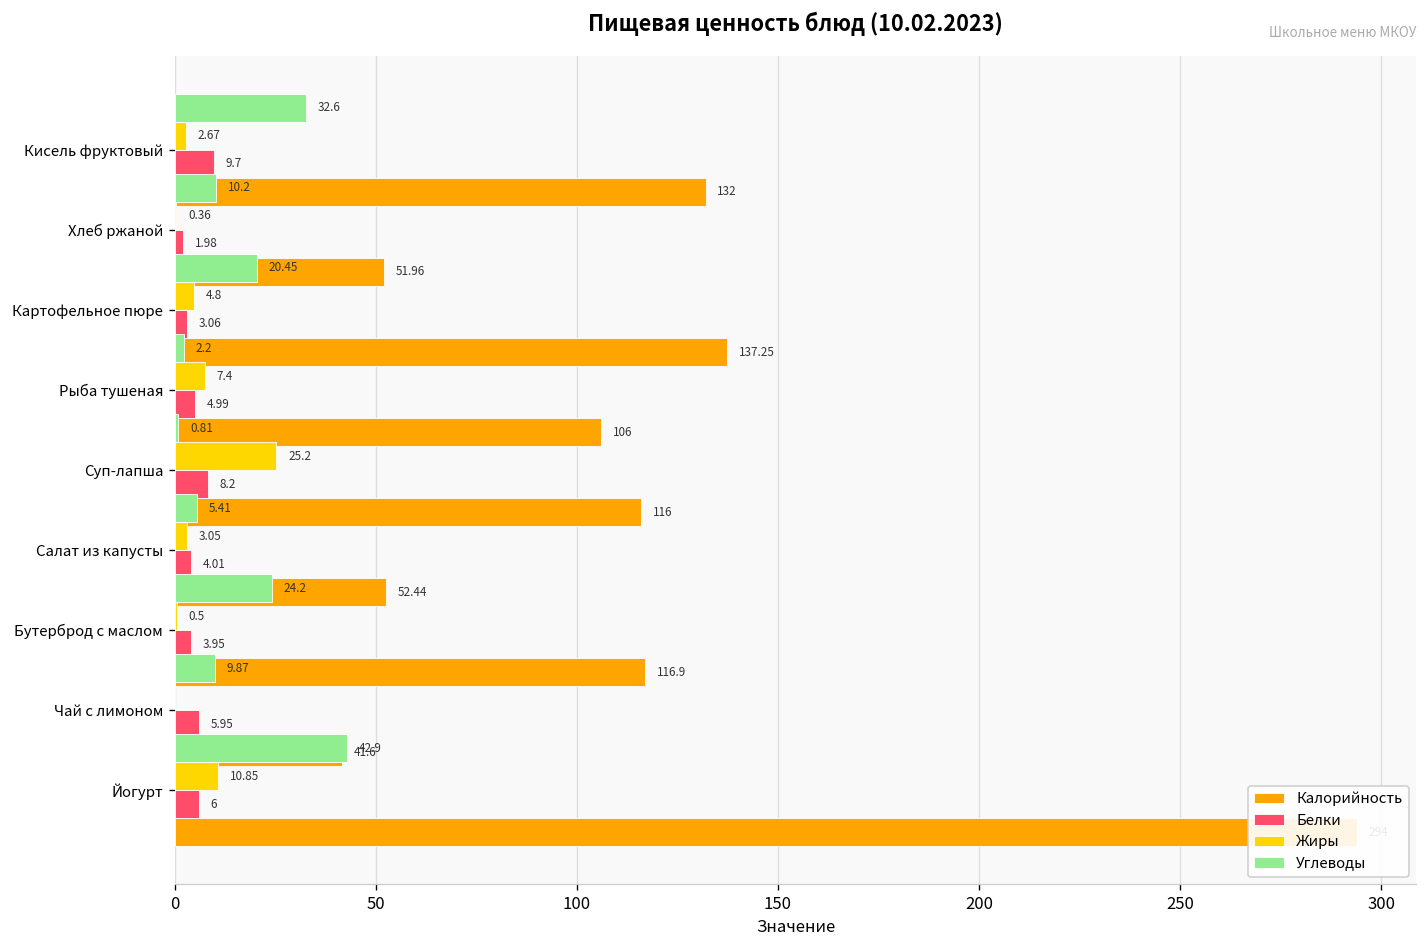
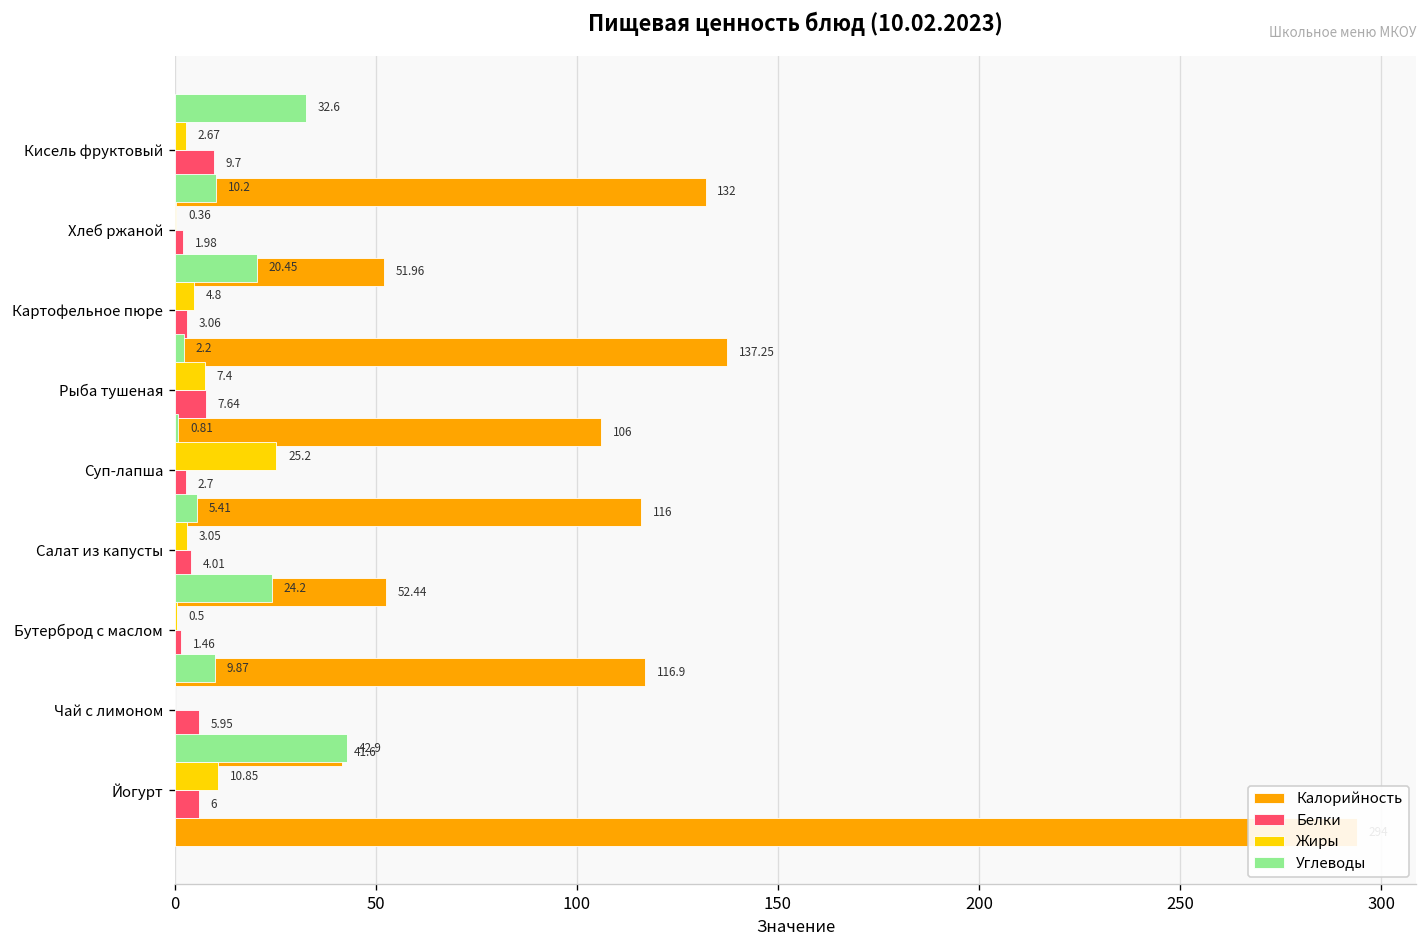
  {
    "Белки": {
      "Кисель фруктовый": 9.7,
      "Хлеб ржаной": 1.98,
      "Картофельное пюре": 3.06,
-     "Рыба тушеная": 4.99,
-     "Суп-лапша": 8.2,
+     "Рыба тушеная": 7.64,
+     "Суп-лапша": 2.7,
      "Салат из капусты": 4.01,
-     "Бутерброд с маслом": 3.95,
+     "Бутерброд с маслом": 1.46,
      "Чай с лимоном": 5.95,
      "Йогурт": 6
    }
  }
